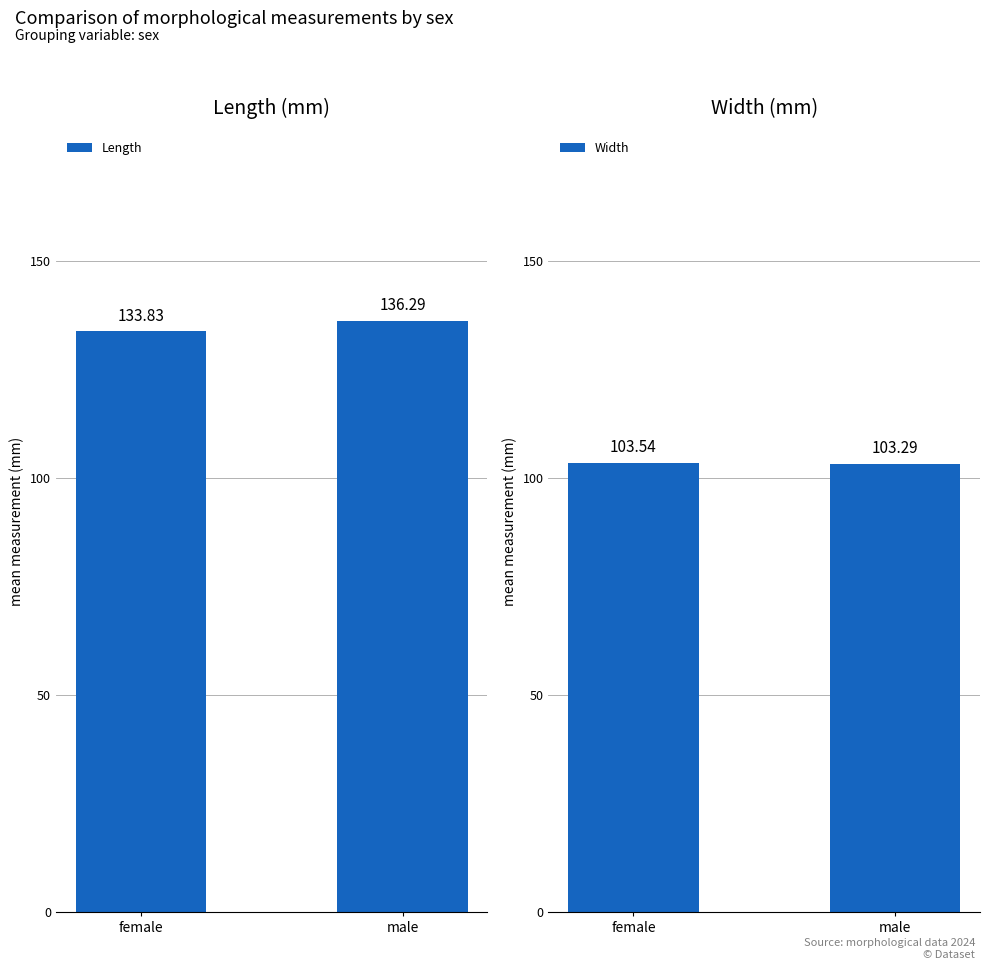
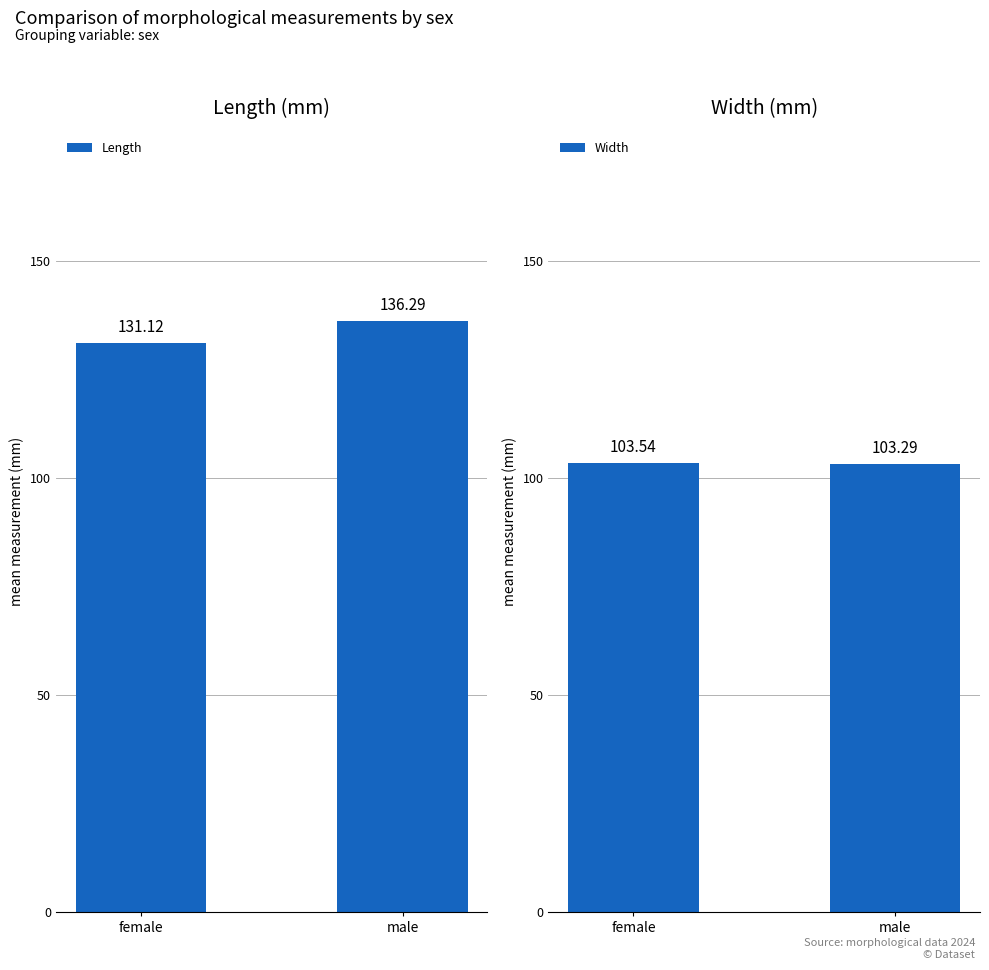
  {
    "Length (mm)": {
-     "female": 133.83,
+     "female": 131.12,
      "male": 136.29
    },
    "Width (mm)": {
      "female": 103.54,
      "male": 103.29
    }
  }
